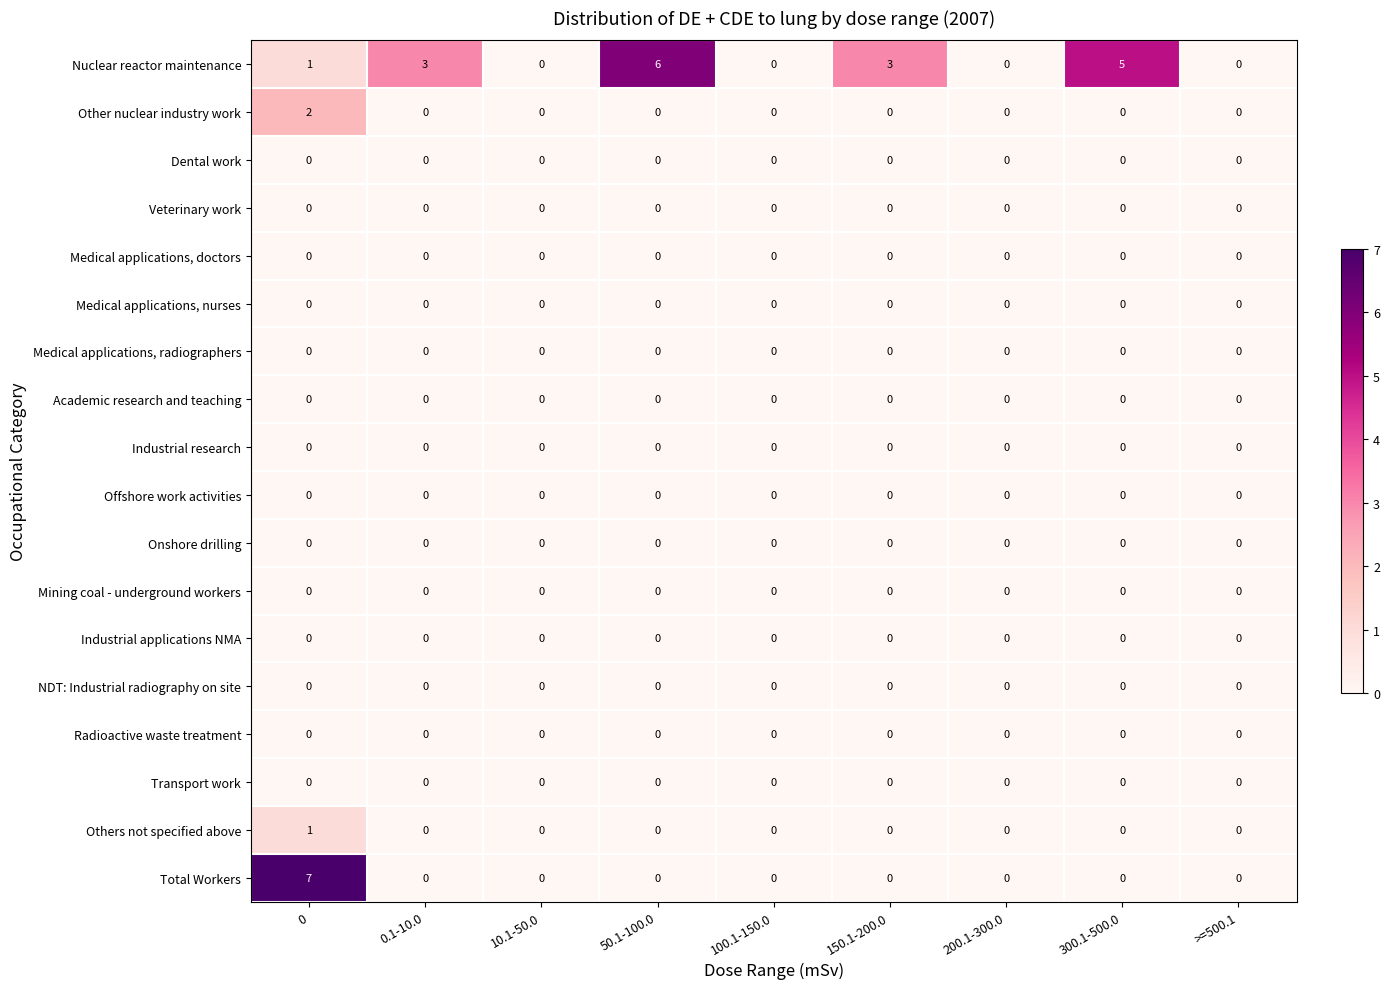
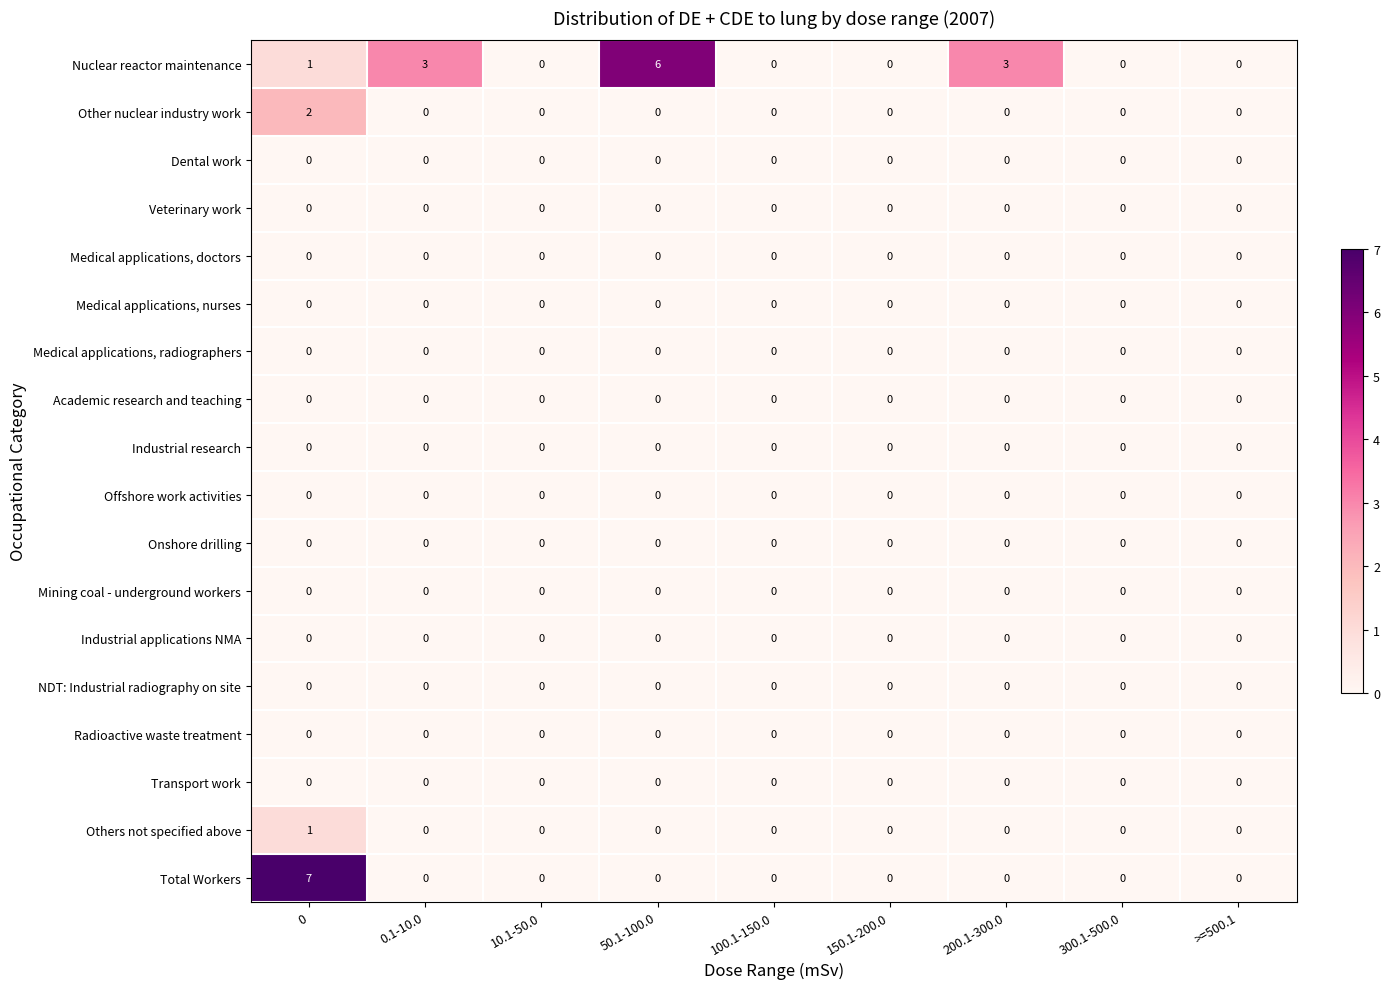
  {
    "Nuclear reactor maintenance": {
      "0": 1,
      "0.1-10.0": 3,
      "10.1-50.0": 0,
      "50.1-100.0": 6,
      "100.1-150.0": 0,
-     "150.1-200.0": 3,
-     "200.1-300.0": 0,
-     "300.1-500.0": 5,
+     "150.1-200.0": 0,
+     "200.1-300.0": 3,
+     "300.1-500.0": 0,
      ">=500.1": 0
    },
    "Other nuclear industry work": {
      "0": 2,
      "0.1-10.0": 0,
      "10.1-50.0": 0,
      "50.1-100.0": 0,
      "100.1-150.0": 0,
      "150.1-200.0": 0,
      "200.1-300.0": 0,
      "300.1-500.0": 0,
      ">=500.1": 0
    },
    "Dental work": {
      "0": 0,
      "0.1-10.0": 0,
      "10.1-50.0": 0,
      "50.1-100.0": 0,
      "100.1-150.0": 0,
      "150.1-200.0": 0,
      "200.1-300.0": 0,
      "300.1-500.0": 0,
      ">=500.1": 0
    },
    "Veterinary work": {
      "0": 0,
      "0.1-10.0": 0,
      "10.1-50.0": 0,
      "50.1-100.0": 0,
      "100.1-150.0": 0,
      "150.1-200.0": 0,
      "200.1-300.0": 0,
      "300.1-500.0": 0,
      ">=500.1": 0
    },
    "Medical applications, doctors": {
      "0": 0,
      "0.1-10.0": 0,
      "10.1-50.0": 0,
      "50.1-100.0": 0,
      "100.1-150.0": 0,
      "150.1-200.0": 0,
      "200.1-300.0": 0,
      "300.1-500.0": 0,
      ">=500.1": 0
    },
    "Medical applications, nurses": {
      "0": 0,
      "0.1-10.0": 0,
      "10.1-50.0": 0,
      "50.1-100.0": 0,
      "100.1-150.0": 0,
      "150.1-200.0": 0,
      "200.1-300.0": 0,
      "300.1-500.0": 0,
      ">=500.1": 0
    },
    "Medical applications, radiographers": {
      "0": 0,
      "0.1-10.0": 0,
      "10.1-50.0": 0,
      "50.1-100.0": 0,
      "100.1-150.0": 0,
      "150.1-200.0": 0,
      "200.1-300.0": 0,
      "300.1-500.0": 0,
      ">=500.1": 0
    },
    "Academic research and teaching": {
      "0": 0,
      "0.1-10.0": 0,
      "10.1-50.0": 0,
      "50.1-100.0": 0,
      "100.1-150.0": 0,
      "150.1-200.0": 0,
      "200.1-300.0": 0,
      "300.1-500.0": 0,
      ">=500.1": 0
    },
    "Industrial research": {
      "0": 0,
      "0.1-10.0": 0,
      "10.1-50.0": 0,
      "50.1-100.0": 0,
      "100.1-150.0": 0,
      "150.1-200.0": 0,
      "200.1-300.0": 0,
      "300.1-500.0": 0,
      ">=500.1": 0
    },
    "Offshore work activities": {
      "0": 0,
      "0.1-10.0": 0,
      "10.1-50.0": 0,
      "50.1-100.0": 0,
      "100.1-150.0": 0,
      "150.1-200.0": 0,
      "200.1-300.0": 0,
      "300.1-500.0": 0,
      ">=500.1": 0
    },
    "Onshore drilling": {
      "0": 0,
      "0.1-10.0": 0,
      "10.1-50.0": 0,
      "50.1-100.0": 0,
      "100.1-150.0": 0,
      "150.1-200.0": 0,
      "200.1-300.0": 0,
      "300.1-500.0": 0,
      ">=500.1": 0
    },
    "Mining coal - underground workers": {
      "0": 0,
      "0.1-10.0": 0,
      "10.1-50.0": 0,
      "50.1-100.0": 0,
      "100.1-150.0": 0,
      "150.1-200.0": 0,
      "200.1-300.0": 0,
      "300.1-500.0": 0,
      ">=500.1": 0
    },
    "Industrial applications NMA": {
      "0": 0,
      "0.1-10.0": 0,
      "10.1-50.0": 0,
      "50.1-100.0": 0,
      "100.1-150.0": 0,
      "150.1-200.0": 0,
      "200.1-300.0": 0,
      "300.1-500.0": 0,
      ">=500.1": 0
    },
    "NDT: Industrial radiography on site": {
      "0": 0,
      "0.1-10.0": 0,
      "10.1-50.0": 0,
      "50.1-100.0": 0,
      "100.1-150.0": 0,
      "150.1-200.0": 0,
      "200.1-300.0": 0,
      "300.1-500.0": 0,
      ">=500.1": 0
    },
    "Radioactive waste treatment": {
      "0": 0,
      "0.1-10.0": 0,
      "10.1-50.0": 0,
      "50.1-100.0": 0,
      "100.1-150.0": 0,
      "150.1-200.0": 0,
      "200.1-300.0": 0,
      "300.1-500.0": 0,
      ">=500.1": 0
    },
    "Transport work": {
      "0": 0,
      "0.1-10.0": 0,
      "10.1-50.0": 0,
      "50.1-100.0": 0,
      "100.1-150.0": 0,
      "150.1-200.0": 0,
      "200.1-300.0": 0,
      "300.1-500.0": 0,
      ">=500.1": 0
    },
    "Others not specified above": {
      "0": 1,
      "0.1-10.0": 0,
      "10.1-50.0": 0,
      "50.1-100.0": 0,
      "100.1-150.0": 0,
      "150.1-200.0": 0,
      "200.1-300.0": 0,
      "300.1-500.0": 0,
      ">=500.1": 0
    },
    "Total Workers": {
      "0": 7,
      "0.1-10.0": 0,
      "10.1-50.0": 0,
      "50.1-100.0": 0,
      "100.1-150.0": 0,
      "150.1-200.0": 0,
      "200.1-300.0": 0,
      "300.1-500.0": 0,
      ">=500.1": 0
    }
  }
